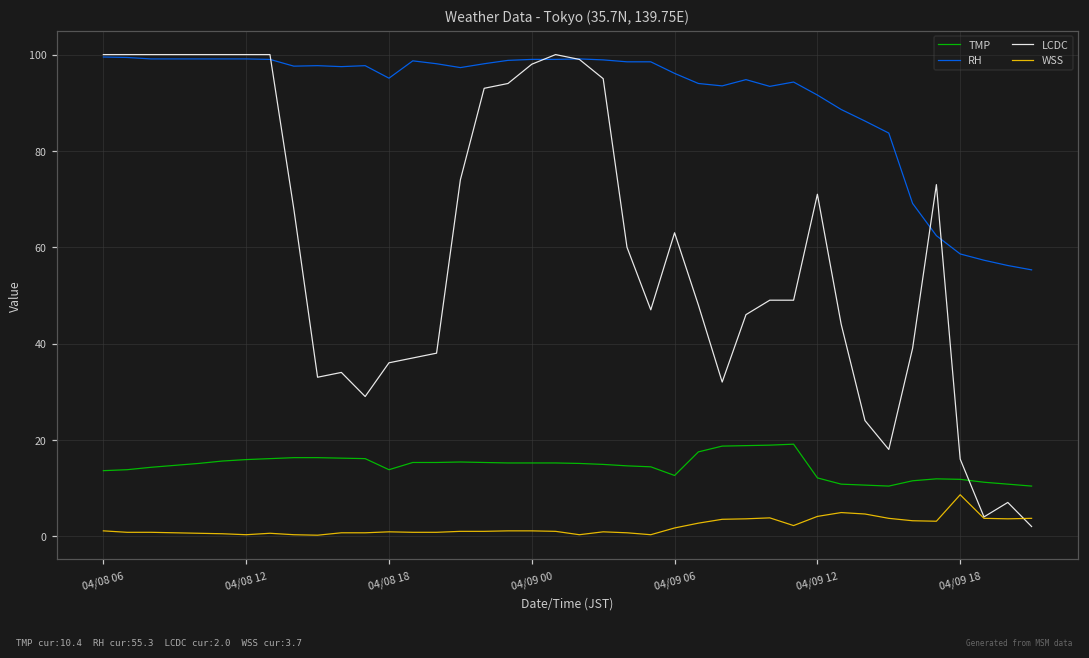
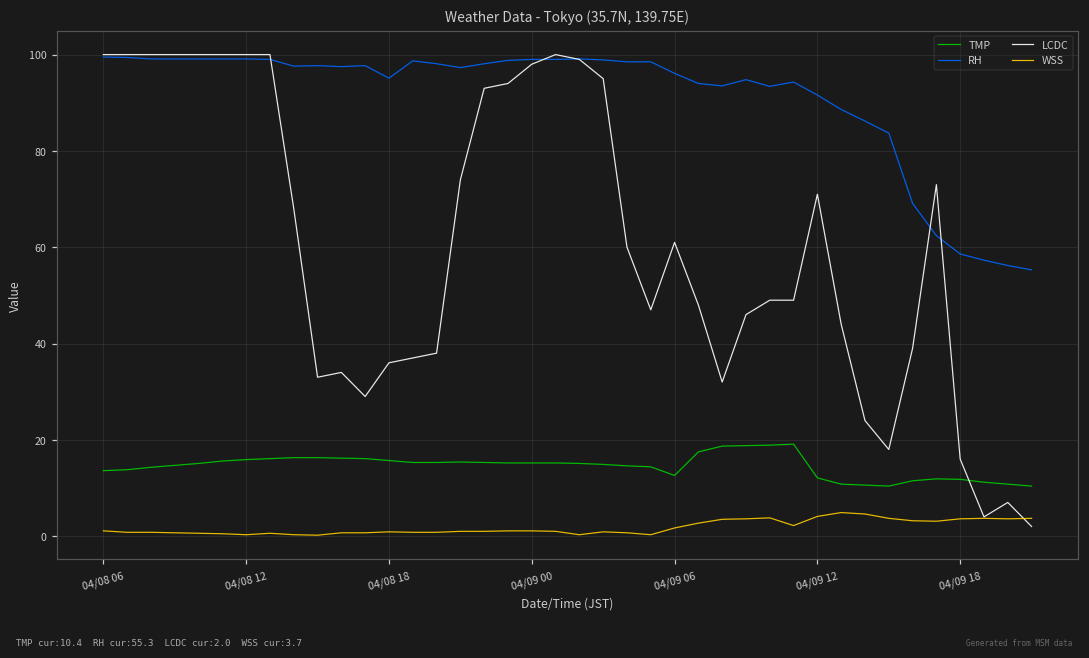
  {
    "TMP": {
      "04/08 06": 14,
      "04/08 12": 16,
-     "04/08 18": 14,
+     "04/08 18": 16,
      "04/09 00": 15,
      "04/09 06": 13,
      "04/09 12": 12,
      "04/09 18": 12
    },
    "RH": {
      "04/08 12": 99,
      "04/08 18": 95,
      "04/09 00": 99,
      "04/09 06": 96,
      "04/09 12": 92,
      "04/09 18": 59
    },
    "LCDC": {
      "04/08 12": 100,
      "04/08 18": 36,
      "04/09 00": 98,
-     "04/09 06": 63,
+     "04/09 06": 61,
      "04/09 12": 71,
      "04/09 18": 16
    },
    "WSS": {
      "04/08 06": 1,
      "04/08 12": 0,
      "04/08 18": 1,
      "04/09 00": 1,
      "04/09 06": 2,
      "04/09 12": 4,
-     "04/09 18": 9
+     "04/09 18": 4
    }
  }
